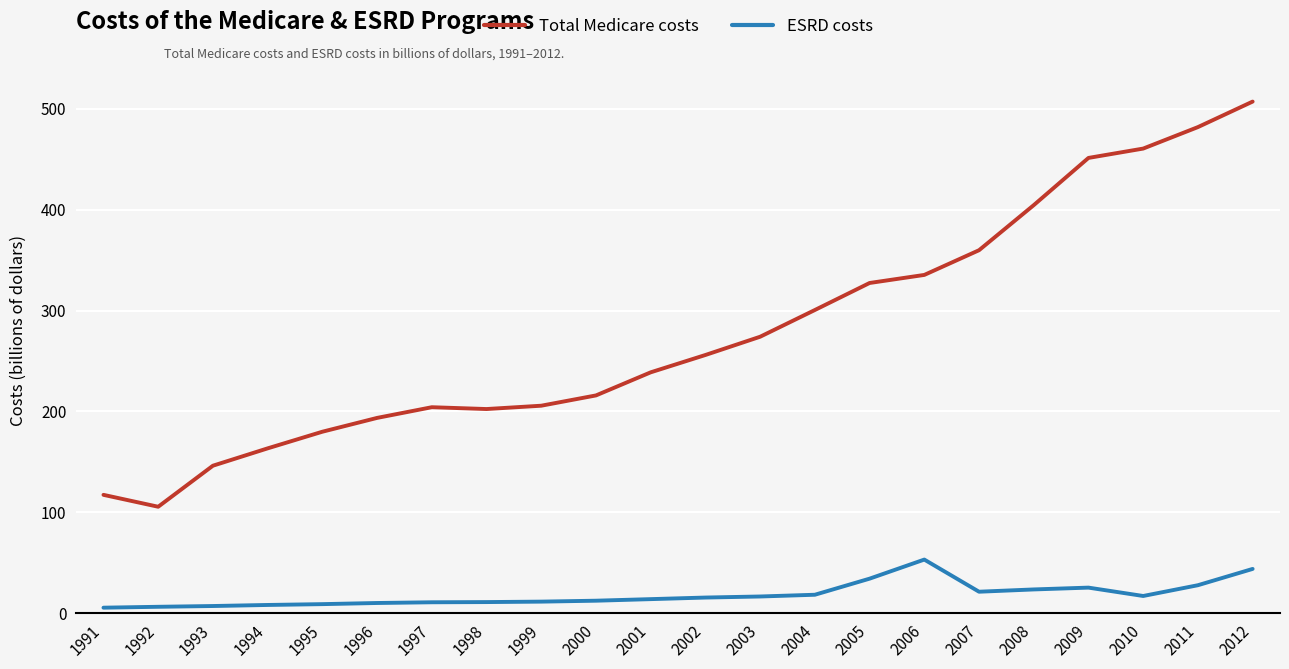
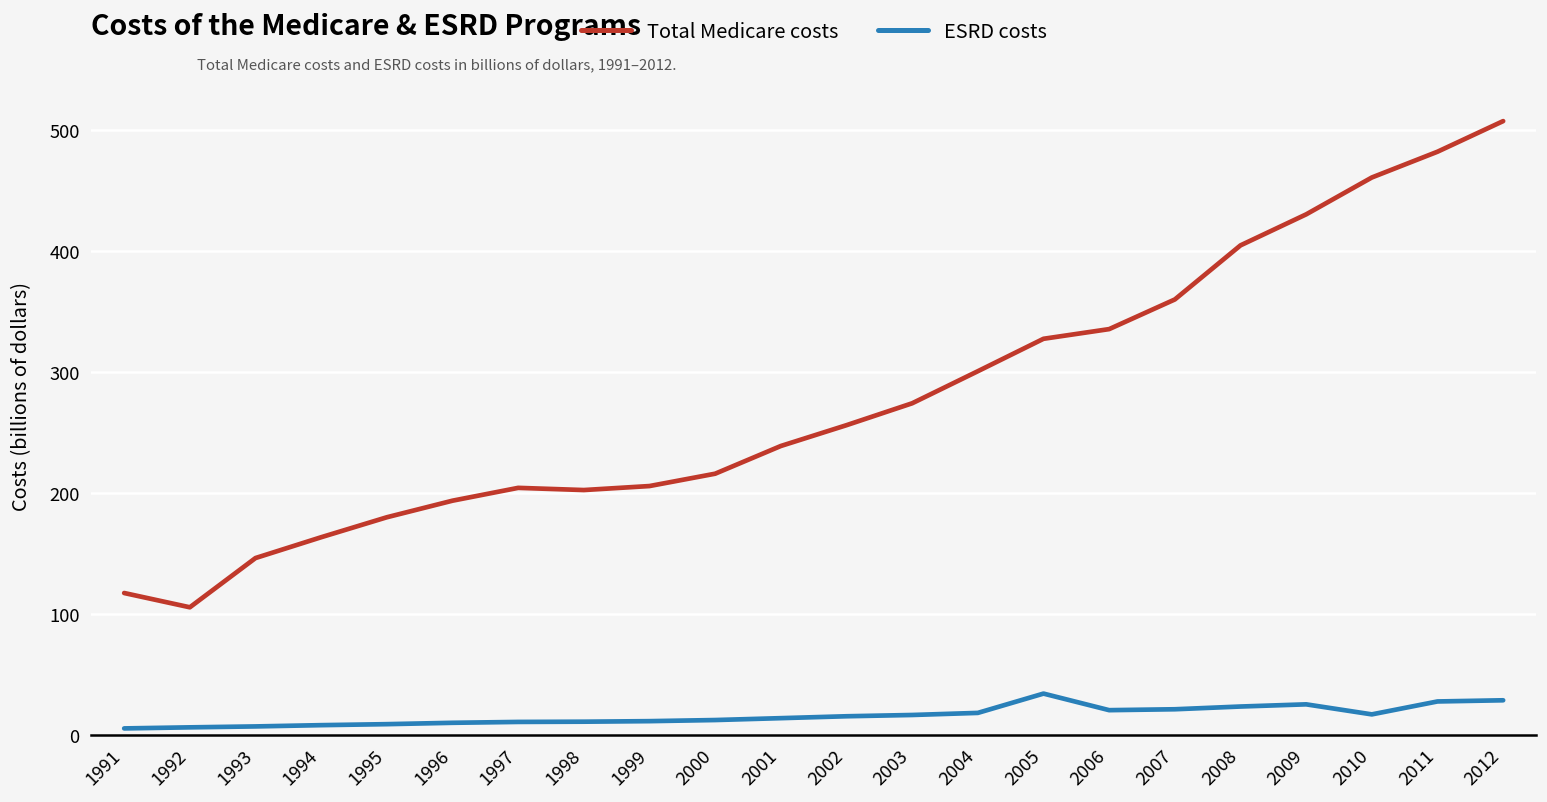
  {
    "Total Medicare costs": {
      "1991": 117,
      "1992": 106,
      "1993": 146,
      "1994": 163,
      "1995": 180,
      "1996": 194,
      "1997": 204,
      "1998": 202,
      "1999": 206,
      "2000": 216,
      "2001": 239,
      "2002": 256,
      "2003": 274,
      "2004": 301,
      "2005": 327,
      "2006": 335,
      "2007": 360,
      "2008": 405,
-     "2009": 451,
+     "2009": 430,
      "2010": 461,
      "2011": 482,
      "2012": 507
    },
    "ESRD costs": {
      "1991": 5,
      "1992": 6,
      "1993": 7,
      "1994": 8,
      "1995": 9,
      "1996": 10,
      "1997": 11,
      "1998": 11,
      "1999": 11,
      "2000": 12,
      "2001": 14,
      "2002": 15,
      "2003": 17,
      "2004": 18,
      "2005": 34,
-     "2006": 53,
+     "2006": 20,
      "2007": 21,
      "2008": 23,
      "2009": 25,
      "2010": 17,
      "2011": 28,
-     "2012": 44
+     "2012": 29
    }
  }
